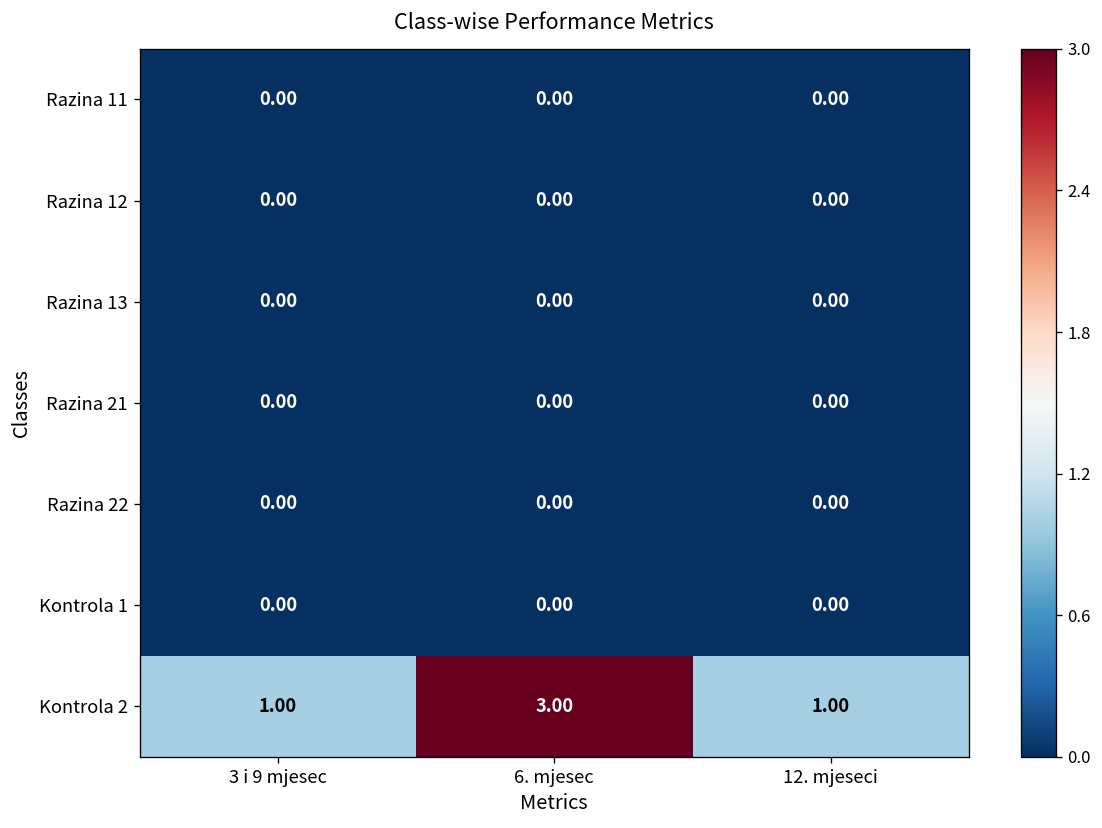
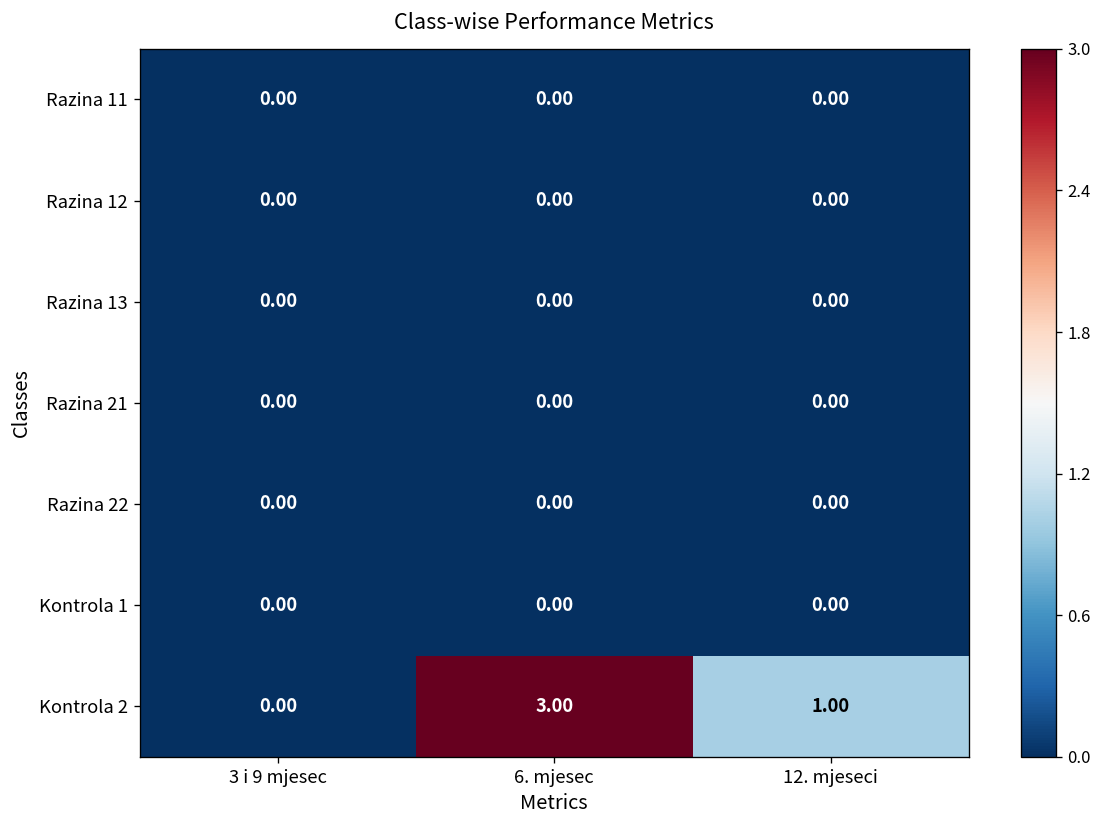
  {
    "Razina 11": {
      "3 i 9 mjesec": 0.00,
      "6. mjesec": 0.00,
      "12. mjeseci": 0.00
    },
    "Razina 12": {
      "3 i 9 mjesec": 0.00,
      "6. mjesec": 0.00,
      "12. mjeseci": 0.00
    },
    "Razina 13": {
      "3 i 9 mjesec": 0.00,
      "6. mjesec": 0.00,
      "12. mjeseci": 0.00
    },
    "Razina 21": {
      "3 i 9 mjesec": 0.00,
      "6. mjesec": 0.00,
      "12. mjeseci": 0.00
    },
    "Razina 22": {
      "3 i 9 mjesec": 0.00,
      "6. mjesec": 0.00,
      "12. mjeseci": 0.00
    },
    "Kontrola 1": {
      "3 i 9 mjesec": 0.00,
      "6. mjesec": 0.00,
      "12. mjeseci": 0.00
    },
    "Kontrola 2": {
-     "3 i 9 mjesec": 1.00,
+     "3 i 9 mjesec": 0.00,
      "6. mjesec": 3.00,
      "12. mjeseci": 1.00
    }
  }
